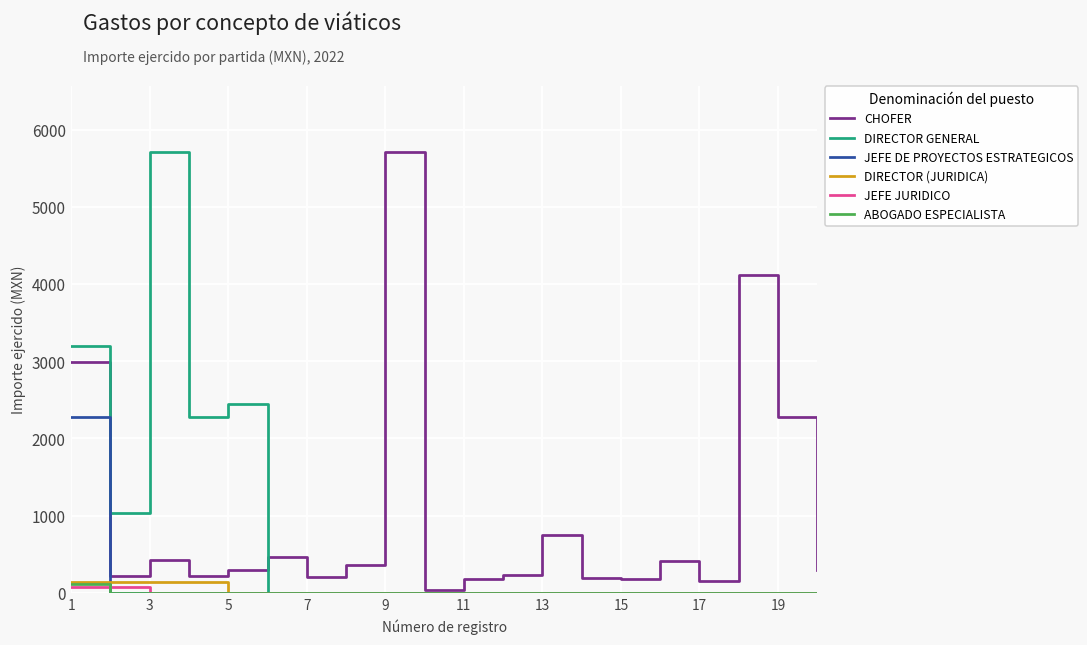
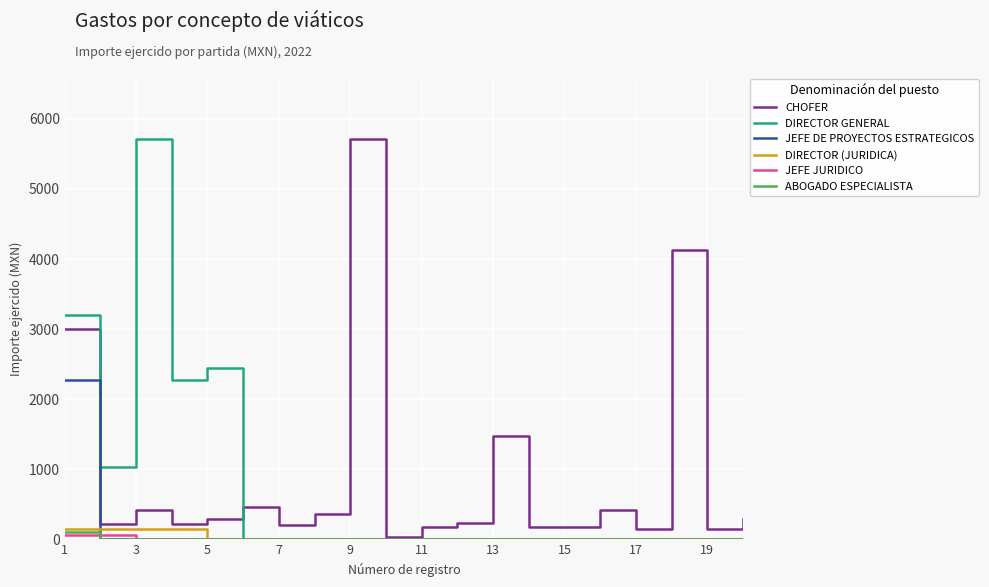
  {
    "CHOFER": {
      "1": 3000,
      "3": 400,
      "5": 300,
      "7": 200,
      "9": 5700,
      "11": 200,
-     "13": 700,
+     "13": 1500,
      "15": 200,
      "17": 200,
-     "19": 2300
+     "19": 200
    },
    "DIRECTOR GENERAL": {
      "1": 3200,
      "3": 5700,
      "5": 2400
    },
    "JEFE DE PROYECTOS ESTRATEGICOS": {
      "1": 2300
    },
    "DIRECTOR (JURIDICA)": {
      "3": 100
    },
    "JEFE JURIDICO": {
      "1": 100
    }
  }
